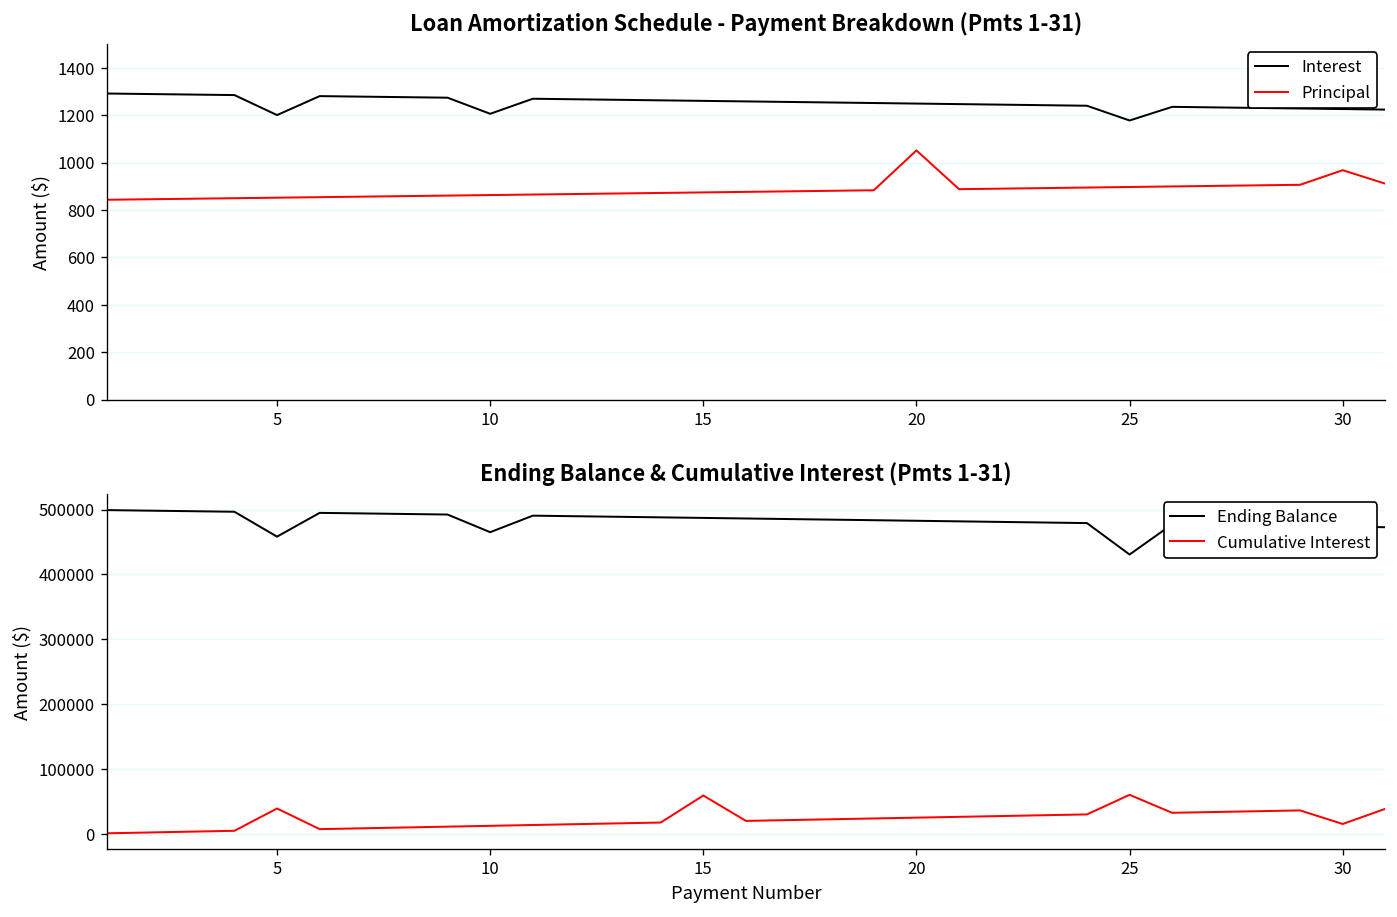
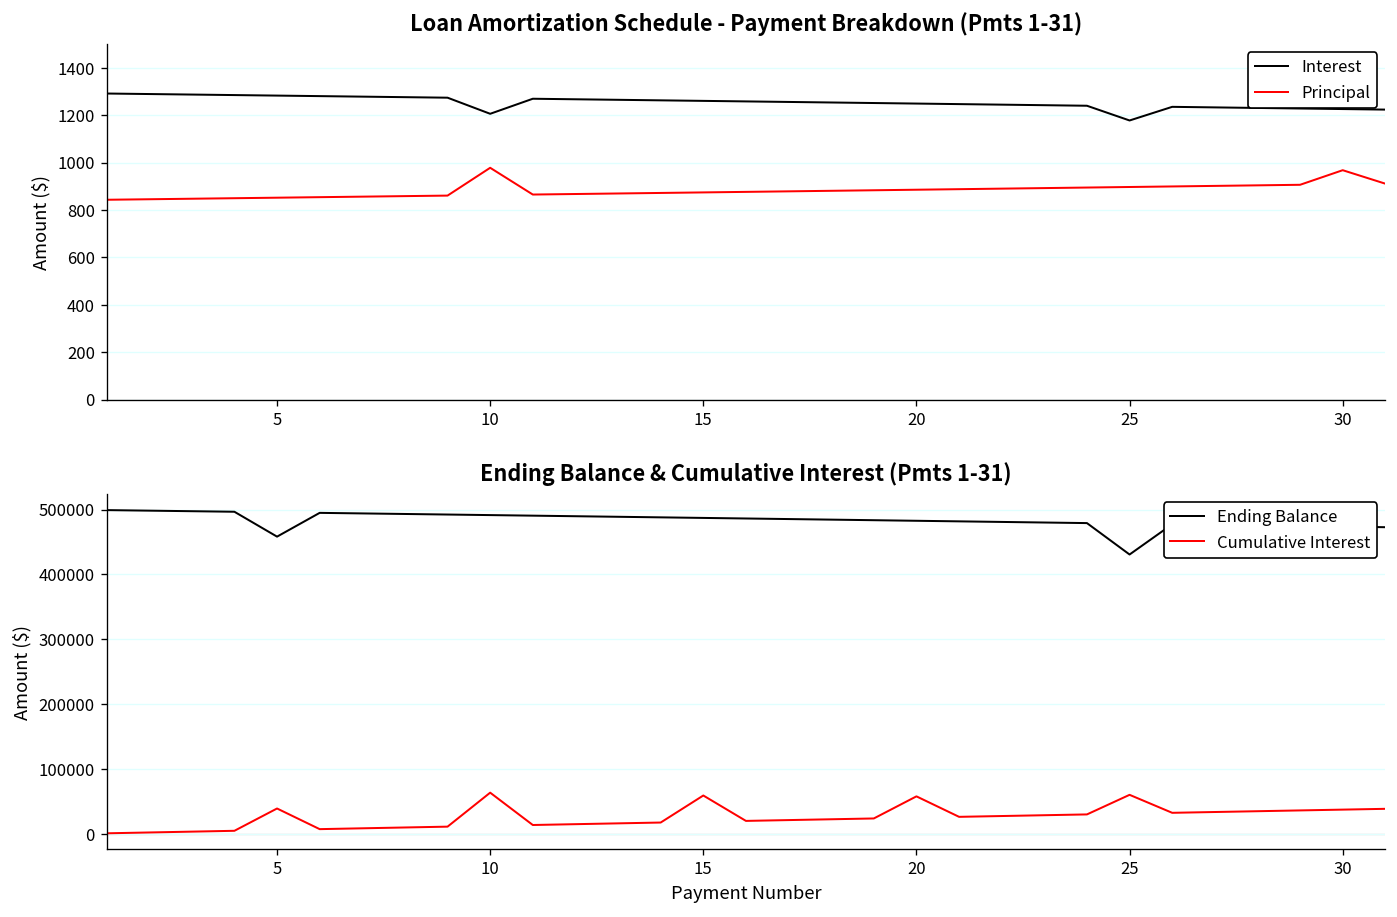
  {
    "Loan Amortization Schedule - Payment Breakdown (Pmts 1-31)": {
      "Interest": {
-       "5": 1200,
+       "5": 1280,
        "10": 1210,
        "15": 1260,
        "20": 1250,
        "25": 1180,
        "30": 1230
      },
      "Principal": {
        "5": 850,
-       "10": 860,
+       "10": 980,
        "15": 870,
-       "20": 1050,
+       "20": 890,
        "25": 900,
        "30": 970
      }
    },
    "Ending Balance & Cumulative Interest (Pmts 1-31)": {
      "Ending Balance": {
        "5": 460000,
-       "10": 470000,
+       "10": 490000,
        "15": 490000,
        "20": 480000,
        "25": 430000
      },
      "Cumulative Interest": {
        "5": 40000,
-       "10": 10000,
+       "10": 60000,
        "15": 60000,
-       "20": 30000,
+       "20": 60000,
        "25": 60000,
-       "30": 20000
+       "30": 40000
      }
    }
  }
